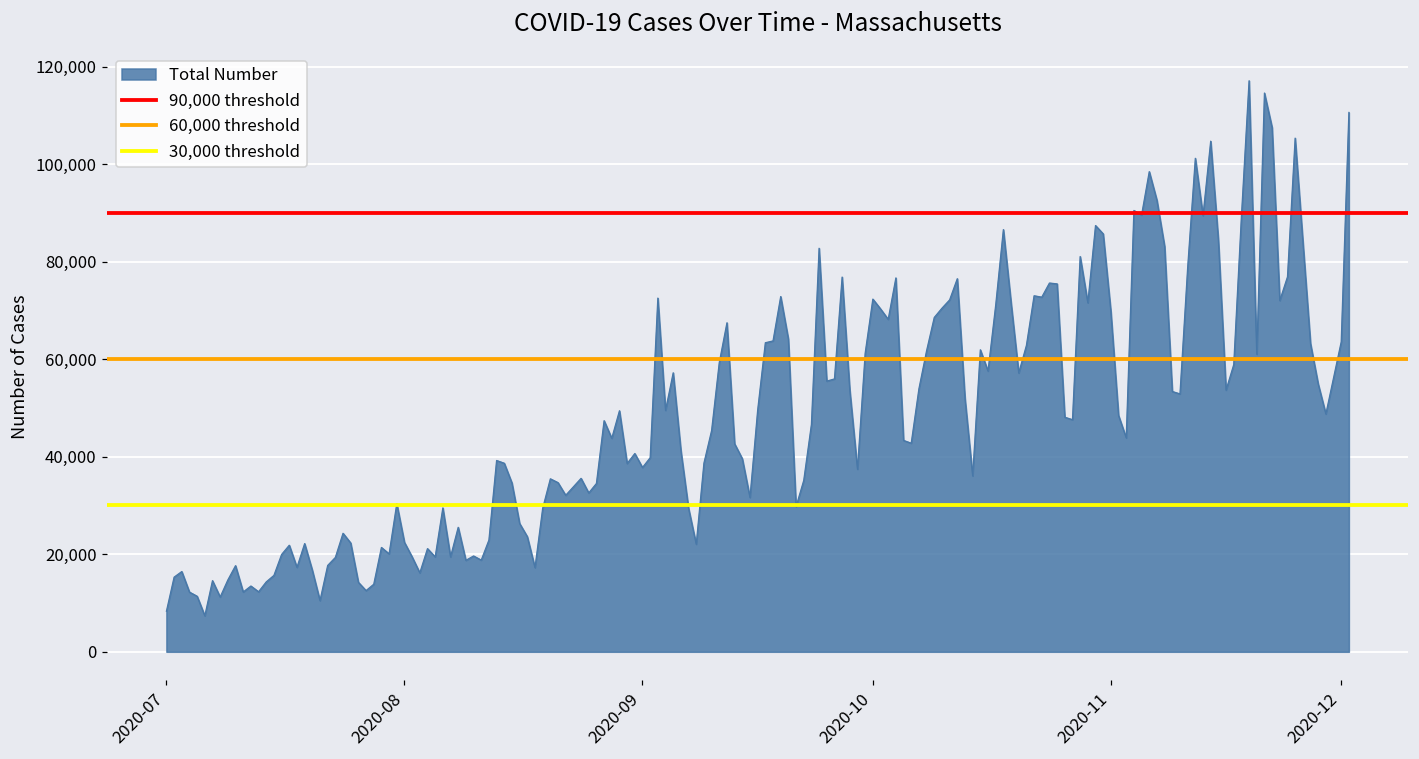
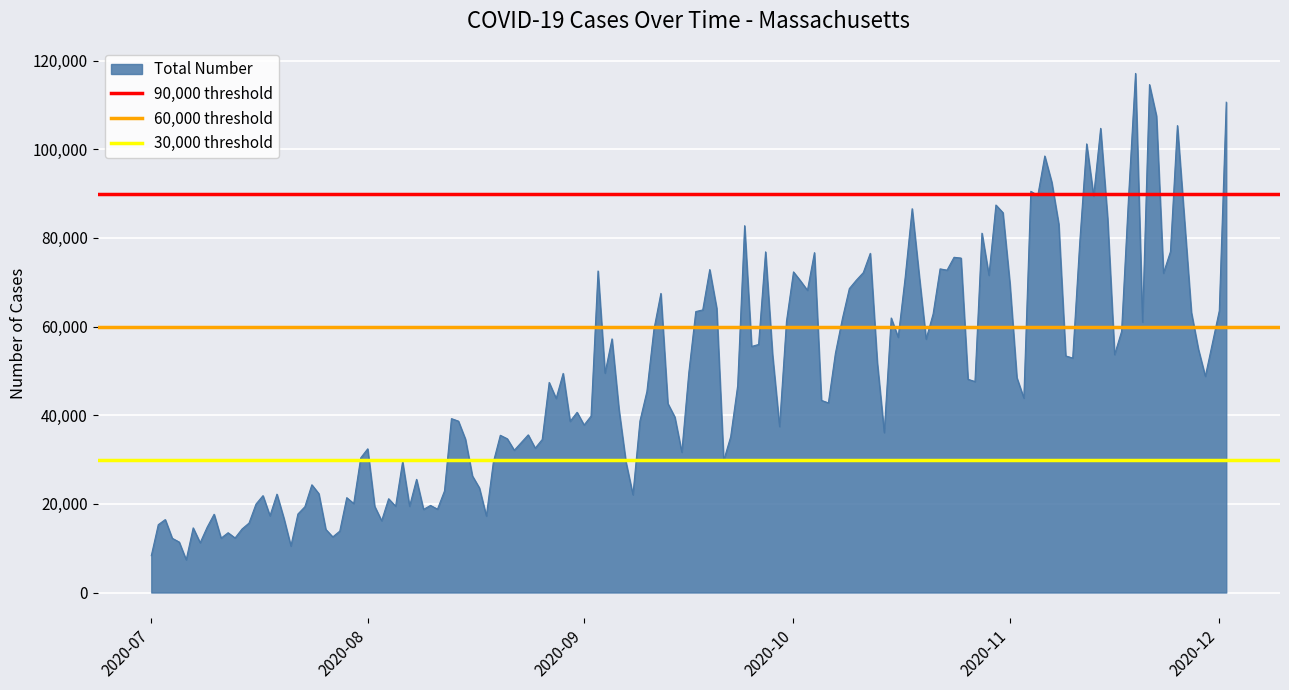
  {
    "2020-07": "8,000",
-   "2020-08": "22,000",
+   "2020-08": "32,000",
    "2020-09": "38,000",
    "2020-10": "72,000",
    "2020-11": "70,000",
    "2020-12": "64,000"
  }
